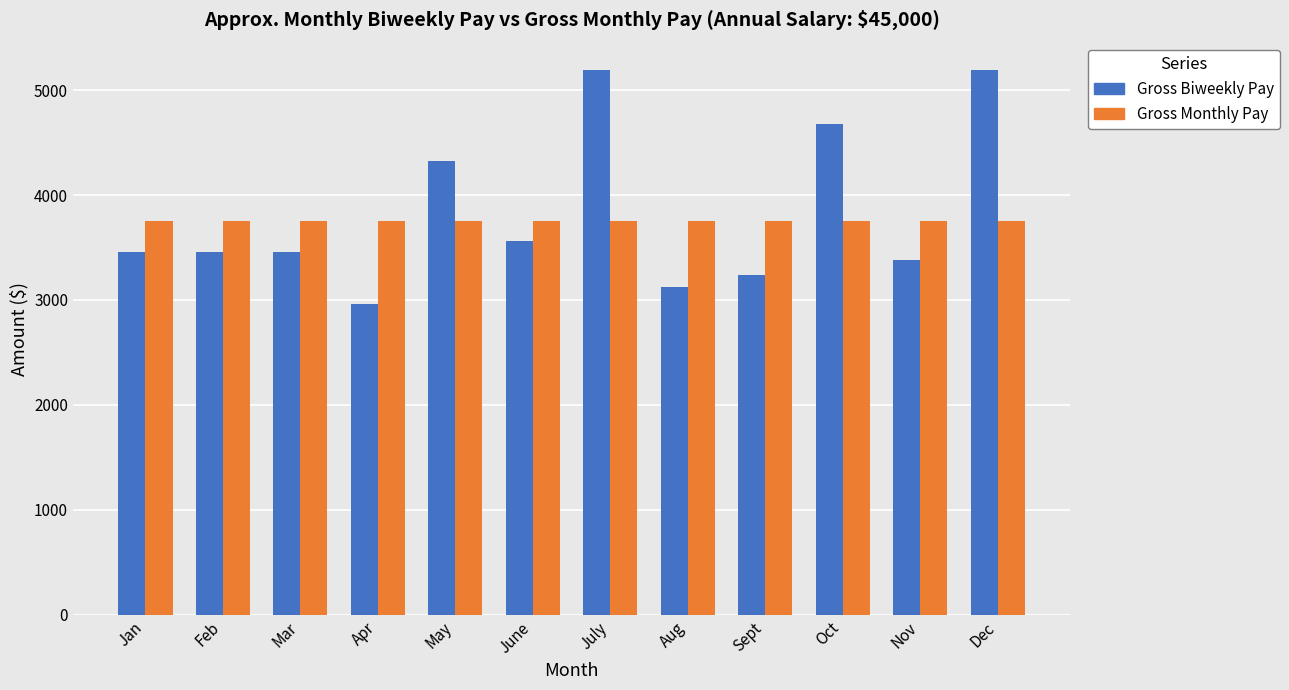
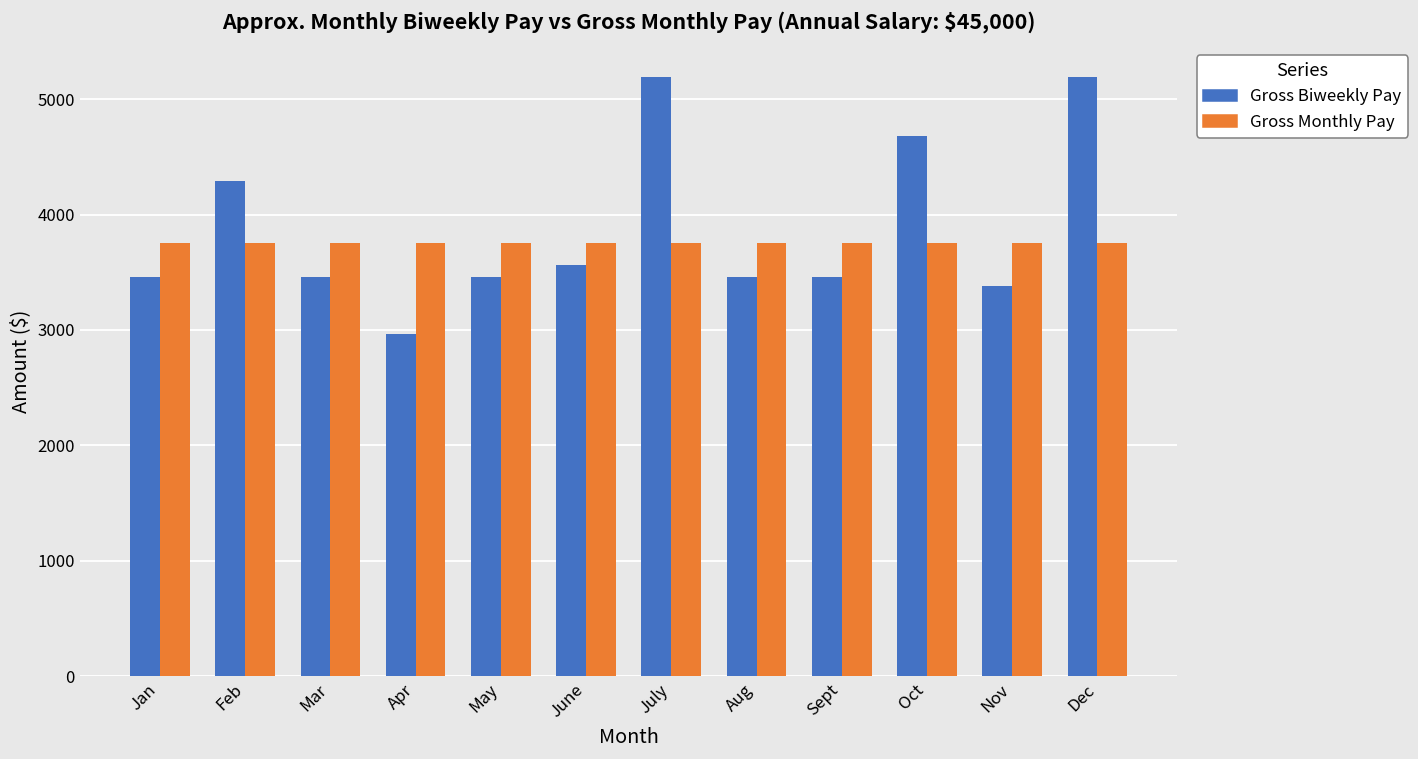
  {
    "Gross Biweekly Pay": {
      "Jan": 3460,
-     "Feb": 3460,
+     "Feb": 4290,
      "Mar": 3460,
      "Apr": 2970,
-     "May": 4320,
+     "May": 3460,
      "June": 3560,
      "July": 5190,
-     "Aug": 3120,
-     "Sept": 3230,
+     "Aug": 3460,
+     "Sept": 3460,
      "Oct": 4680,
      "Nov": 3390,
      "Dec": 5190
    },
    "Gross Monthly Pay": {
      "Jan": 3750,
      "Feb": 3750,
      "Mar": 3750,
      "Apr": 3750,
      "May": 3750,
      "June": 3750,
      "July": 3750,
      "Aug": 3750,
      "Sept": 3750,
      "Oct": 3750,
      "Nov": 3750,
      "Dec": 3750
    }
  }
